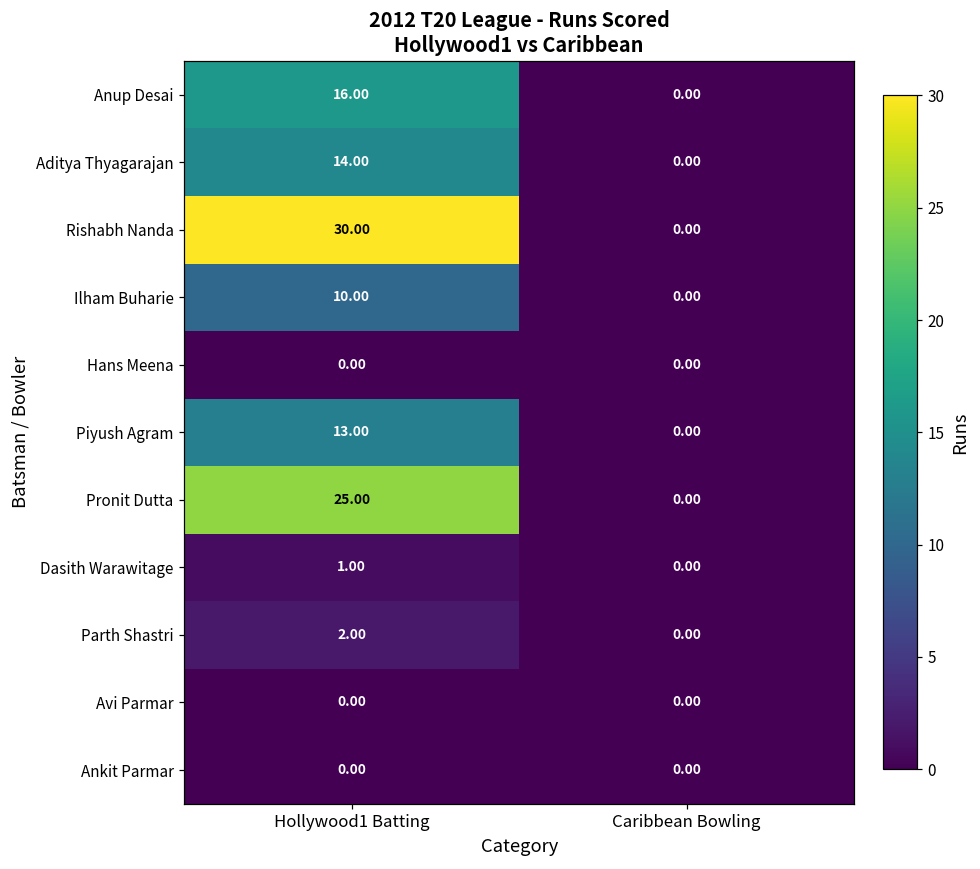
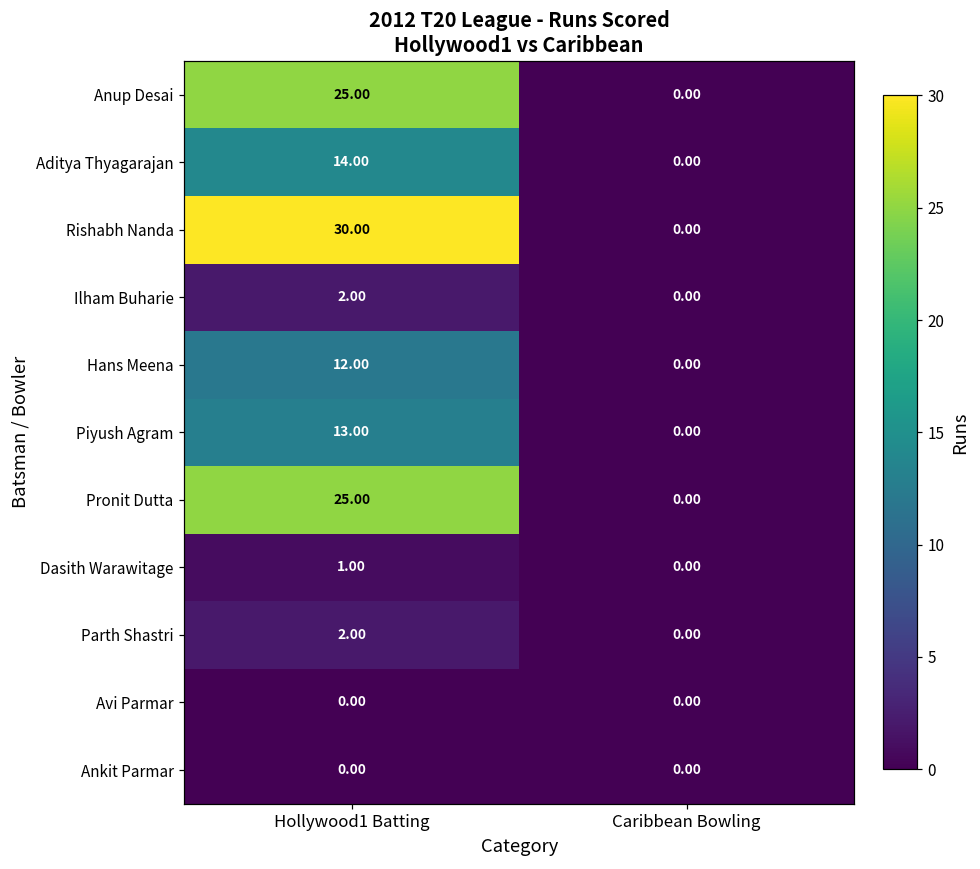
  {
    "Anup Desai": {
-     "Hollywood1 Batting": 16.00,
+     "Hollywood1 Batting": 25.00,
      "Caribbean Bowling": 0.00
    },
    "Aditya Thyagarajan": {
      "Hollywood1 Batting": 14.00,
      "Caribbean Bowling": 0.00
    },
    "Rishabh Nanda": {
      "Hollywood1 Batting": 30.00,
      "Caribbean Bowling": 0.00
    },
    "Ilham Buharie": {
-     "Hollywood1 Batting": 10.00,
+     "Hollywood1 Batting": 2.00,
      "Caribbean Bowling": 0.00
    },
    "Hans Meena": {
-     "Hollywood1 Batting": 0.00,
+     "Hollywood1 Batting": 12.00,
      "Caribbean Bowling": 0.00
    },
    "Piyush Agram": {
      "Hollywood1 Batting": 13.00,
      "Caribbean Bowling": 0.00
    },
    "Pronit Dutta": {
      "Hollywood1 Batting": 25.00,
      "Caribbean Bowling": 0.00
    },
    "Dasith Warawitage": {
      "Hollywood1 Batting": 1.00,
      "Caribbean Bowling": 0.00
    },
    "Parth Shastri": {
      "Hollywood1 Batting": 2.00,
      "Caribbean Bowling": 0.00
    },
    "Avi Parmar": {
      "Hollywood1 Batting": 0.00,
      "Caribbean Bowling": 0.00
    },
    "Ankit Parmar": {
      "Hollywood1 Batting": 0.00,
      "Caribbean Bowling": 0.00
    }
  }
